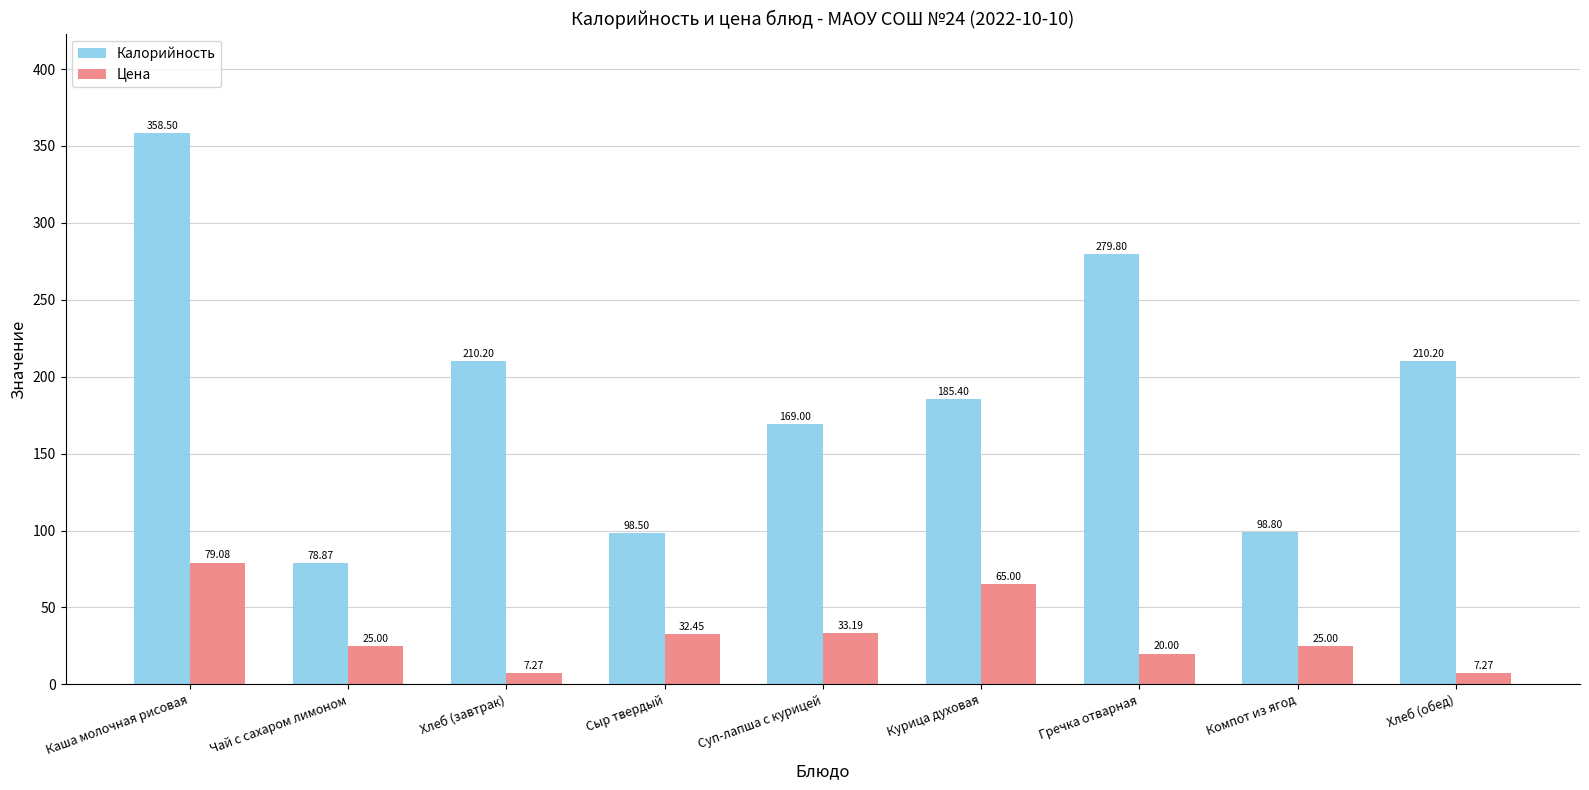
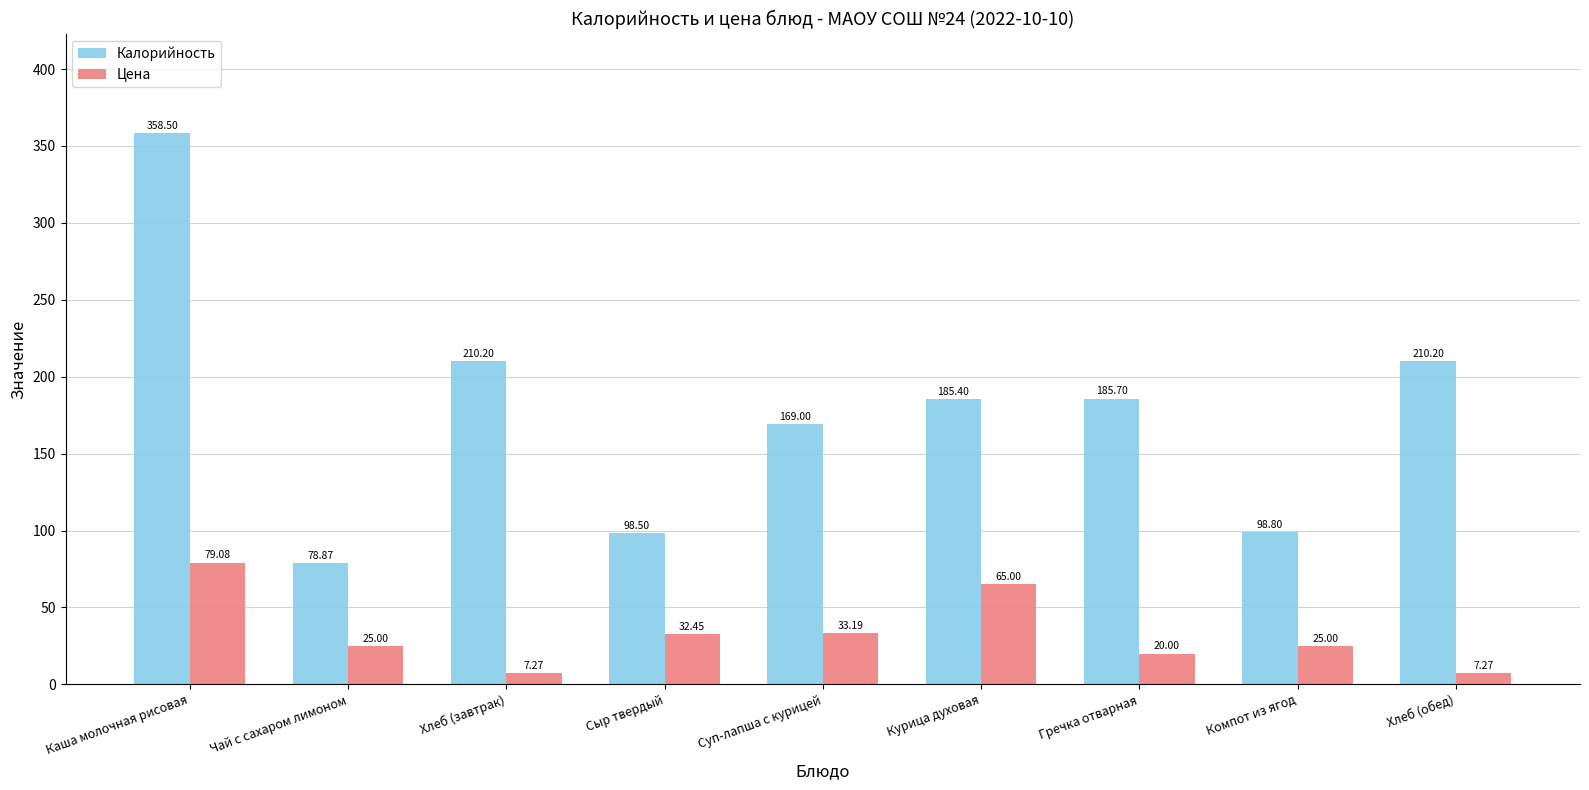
  {
    "Калорийность": {
      "Каша молочная рисовая": 358.50,
      "Чай с сахаром лимоном": 78.87,
      "Хлеб (завтрак)": 210.20,
      "Сыр твердый": 98.50,
      "Суп-лапша с курицей": 169.00,
      "Курица духовая": 185.40,
-     "Гречка отварная": 279.80,
+     "Гречка отварная": 185.70,
      "Компот из ягод": 98.80,
      "Хлеб (обед)": 210.20
    },
    "Цена": {
      "Каша молочная рисовая": 79.08,
      "Чай с сахаром лимоном": 25.00,
      "Хлеб (завтрак)": 7.27,
      "Сыр твердый": 32.45,
      "Суп-лапша с курицей": 33.19,
      "Курица духовая": 65.00,
      "Гречка отварная": 20.00,
      "Компот из ягод": 25.00,
      "Хлеб (обед)": 7.27
    }
  }
